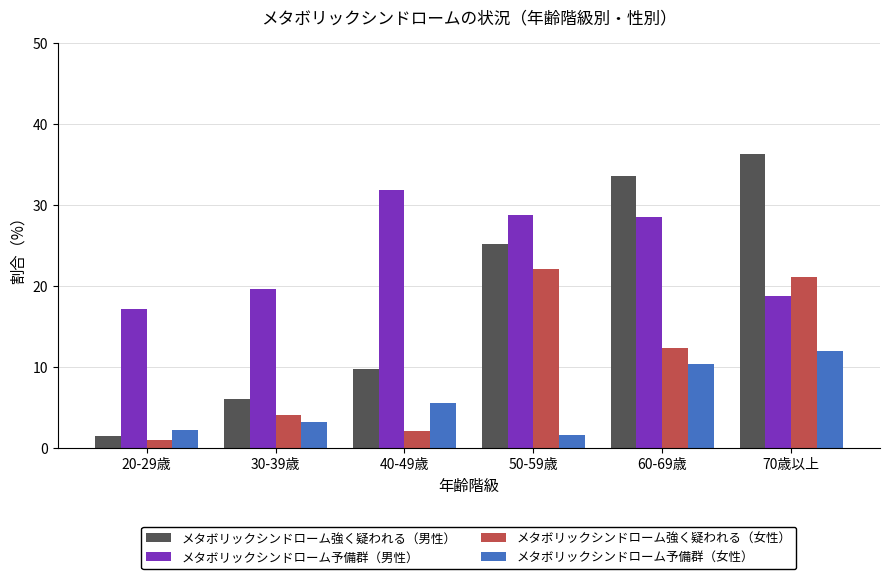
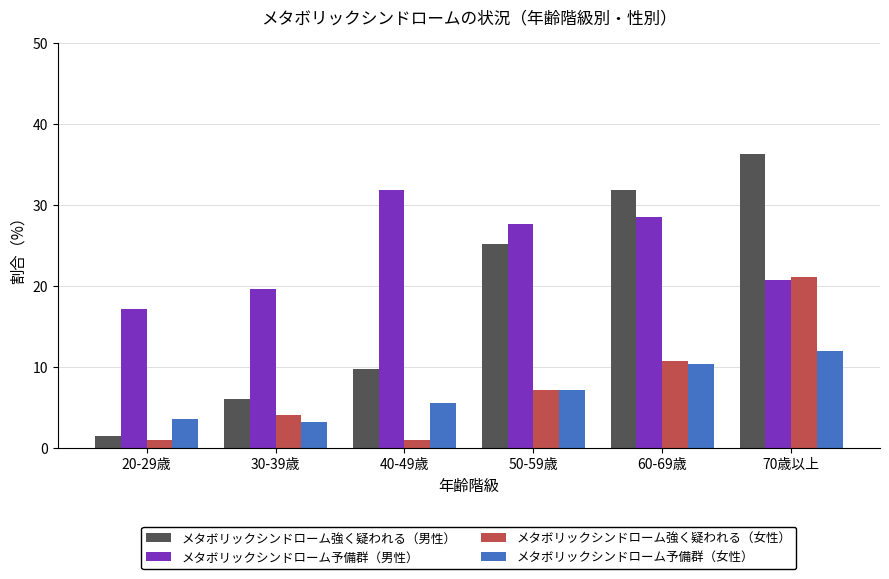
  {
    "メタボリックシンドローム強く疑われる（男性）": {
      "20-29歳": 2,
      "30-39歳": 6,
      "40-49歳": 10,
      "50-59歳": 25,
-     "60-69歳": 34,
+     "60-69歳": 32,
      "70歳以上": 36
    },
    "メタボリックシンドローム予備群（男性）": {
      "20-29歳": 17,
      "30-39歳": 20,
      "40-49歳": 32,
-     "50-59歳": 29,
+     "50-59歳": 28,
      "60-69歳": 29,
-     "70歳以上": 19
+     "70歳以上": 21
    },
    "メタボリックシンドローム強く疑われる（女性）": {
      "20-29歳": 1,
      "30-39歳": 4,
-     "40-49歳": 2,
-     "50-59歳": 22,
-     "60-69歳": 12,
+     "40-49歳": 1,
+     "50-59歳": 7,
+     "60-69歳": 11,
      "70歳以上": 21
    },
    "メタボリックシンドローム予備群（女性）": {
-     "20-29歳": 2,
+     "20-29歳": 4,
      "30-39歳": 3,
      "40-49歳": 6,
-     "50-59歳": 2,
+     "50-59歳": 7,
      "60-69歳": 10,
      "70歳以上": 12
    }
  }
